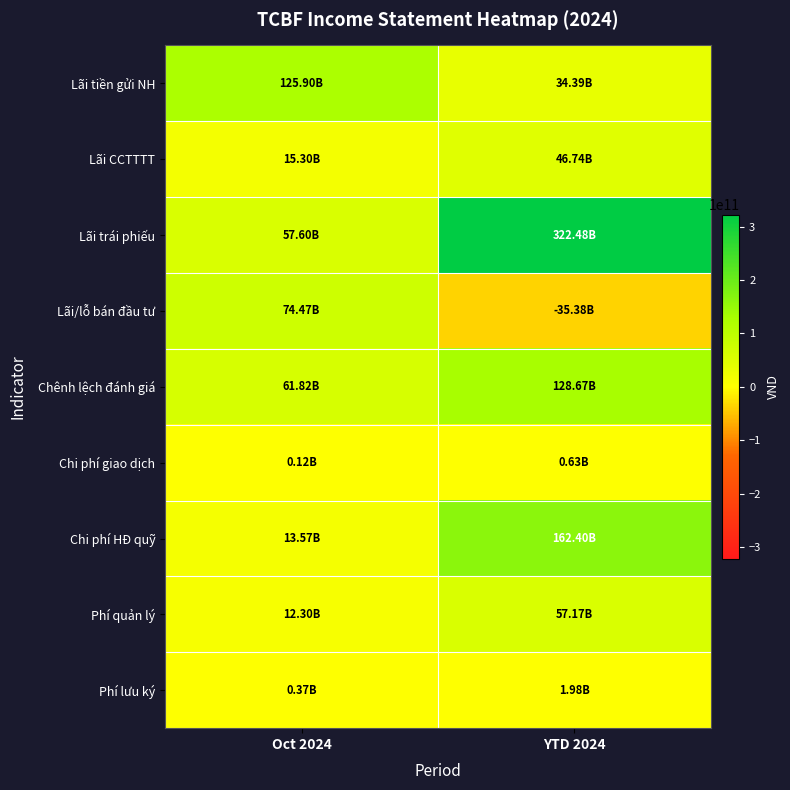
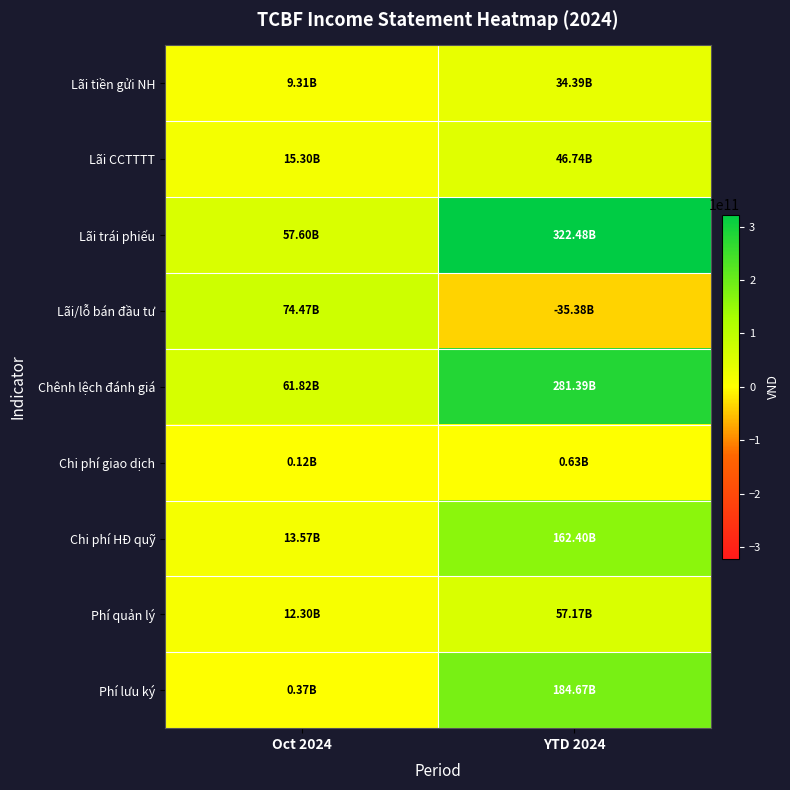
  {
    "Lãi tiền gửi NH": {
-     "Oct 2024": "125.90B",
+     "Oct 2024": "9.31B",
      "YTD 2024": "34.39B"
    },
    "Lãi CCTTTT": {
      "Oct 2024": "15.30B",
      "YTD 2024": "46.74B"
    },
    "Lãi trái phiếu": {
      "Oct 2024": "57.60B",
      "YTD 2024": "322.48B"
    },
    "Lãi/lỗ bán đầu tư": {
      "Oct 2024": "74.47B",
      "YTD 2024": "-35.38B"
    },
    "Chênh lệch đánh giá": {
      "Oct 2024": "61.82B",
-     "YTD 2024": "128.67B"
+     "YTD 2024": "281.39B"
    },
    "Chi phí giao dịch": {
      "Oct 2024": "0.12B",
      "YTD 2024": "0.63B"
    },
    "Chi phí HĐ quỹ": {
      "Oct 2024": "13.57B",
      "YTD 2024": "162.40B"
    },
    "Phí quản lý": {
      "Oct 2024": "12.30B",
      "YTD 2024": "57.17B"
    },
    "Phí lưu ký": {
      "Oct 2024": "0.37B",
-     "YTD 2024": "1.98B"
+     "YTD 2024": "184.67B"
    }
  }
